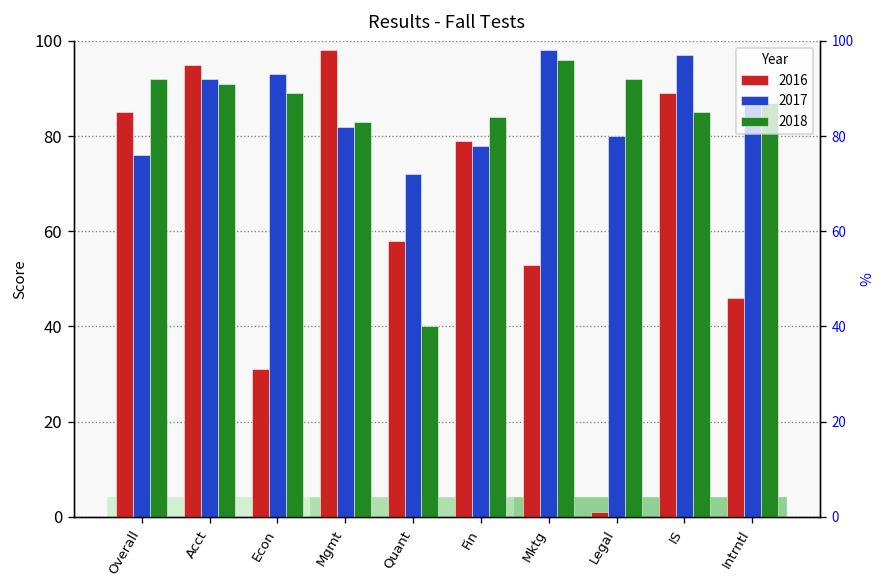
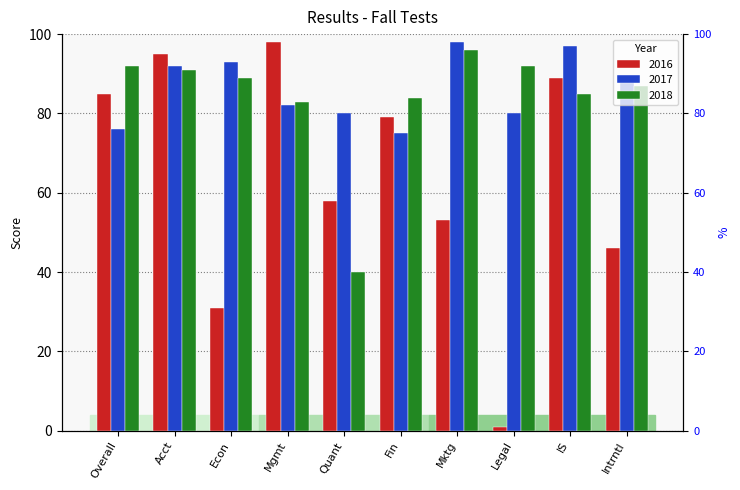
  {
    "2016": {
      "Overall": 85,
      "Acct": 95,
      "Econ": 31,
      "Mgmt": 98,
      "Quant": 58,
      "Fin": 79,
      "Mktg": 53,
      "Legal": 1,
      "IS": 89,
      "Intrntl": 46
    },
    "2017": {
      "Overall": 76,
      "Acct": 92,
      "Econ": 93,
      "Mgmt": 82,
-     "Quant": 72,
-     "Fin": 78,
+     "Quant": 80,
+     "Fin": 75,
      "Mktg": 98,
      "Legal": 80,
      "IS": 97
    },
    "2018": {
      "Overall": 92,
      "Acct": 91,
      "Econ": 89,
      "Mgmt": 83,
      "Quant": 40,
      "Fin": 84,
      "Mktg": 96,
      "Legal": 92,
      "IS": 85
    }
  }
